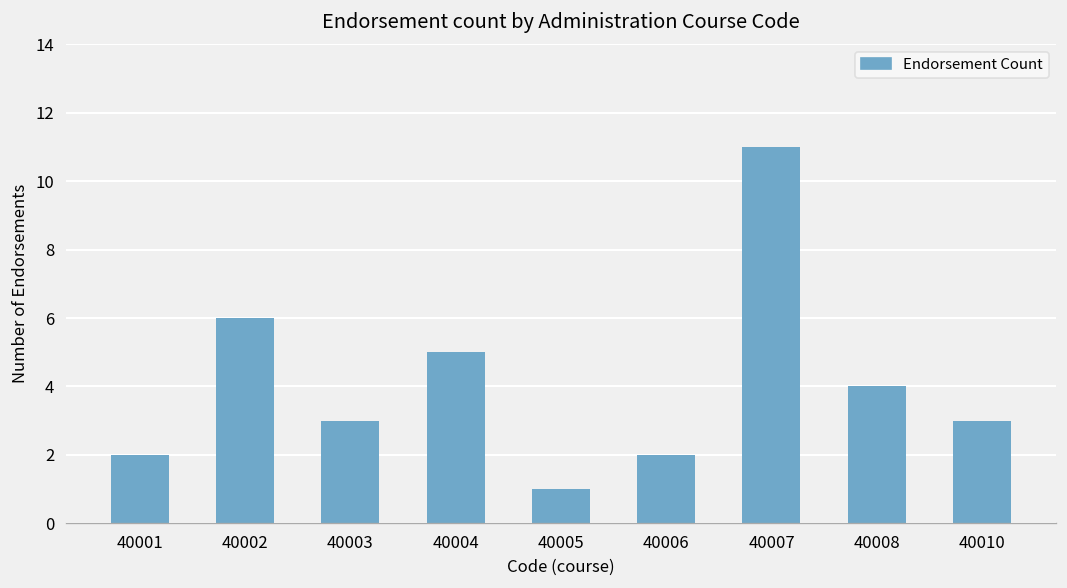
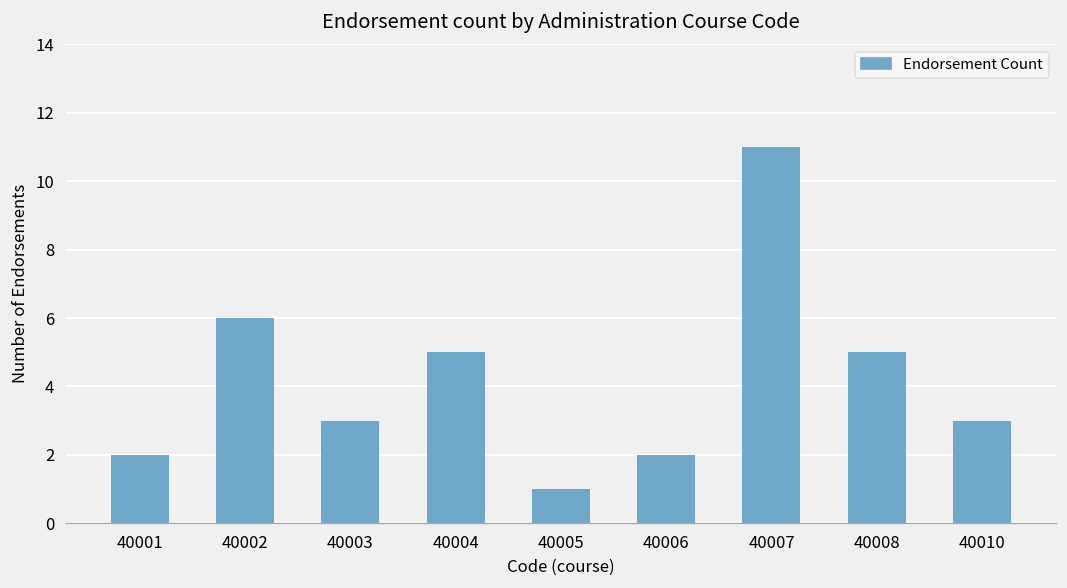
  {
    "40001": 2,
    "40002": 6,
    "40003": 3,
    "40004": 5,
    "40005": 1,
    "40006": 2,
    "40007": 11,
-   "40008": 4,
+   "40008": 5,
    "40010": 3
  }
